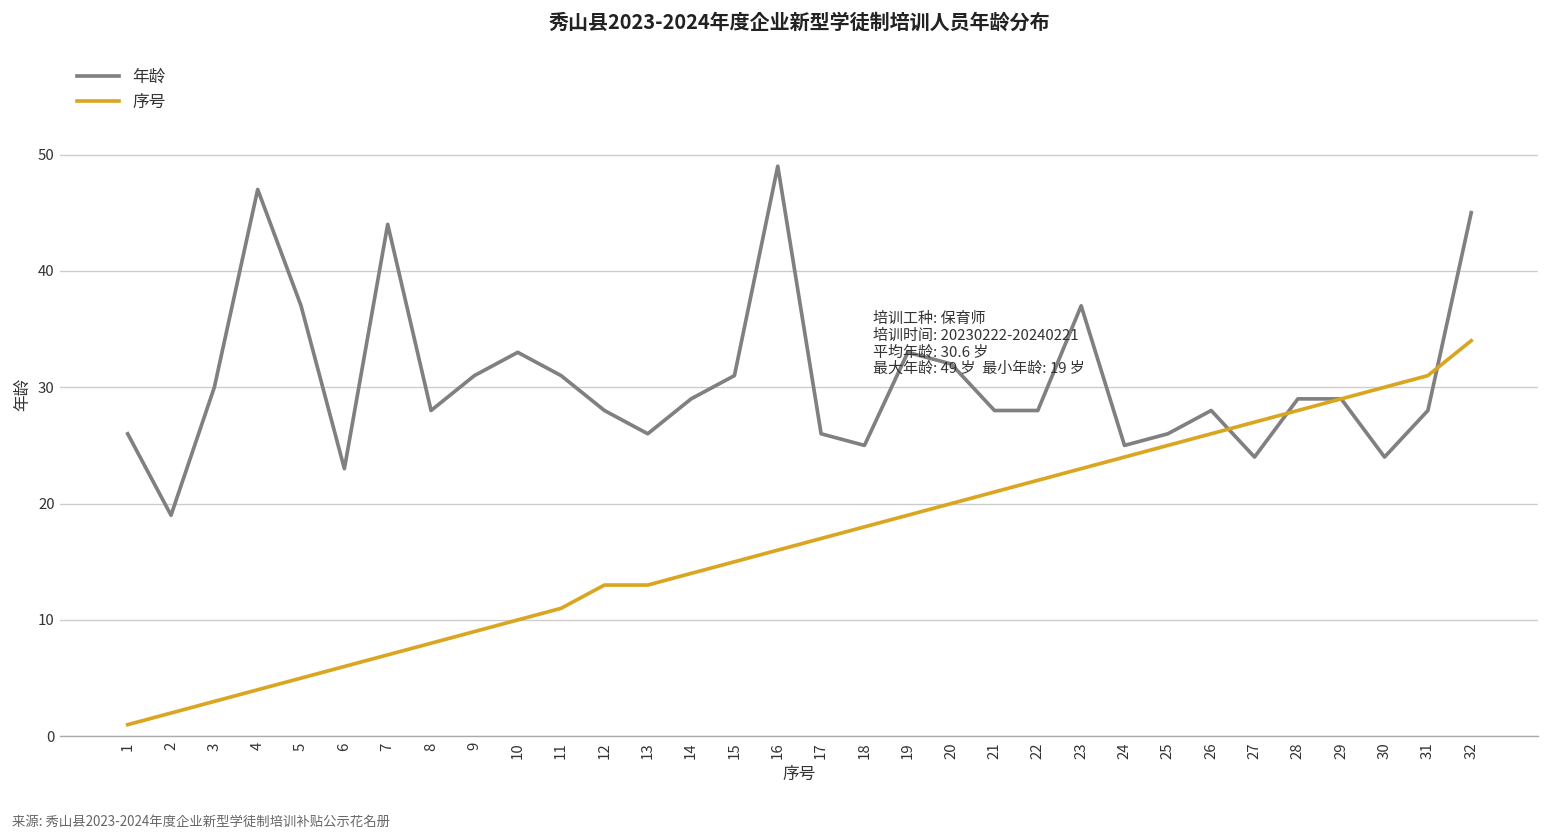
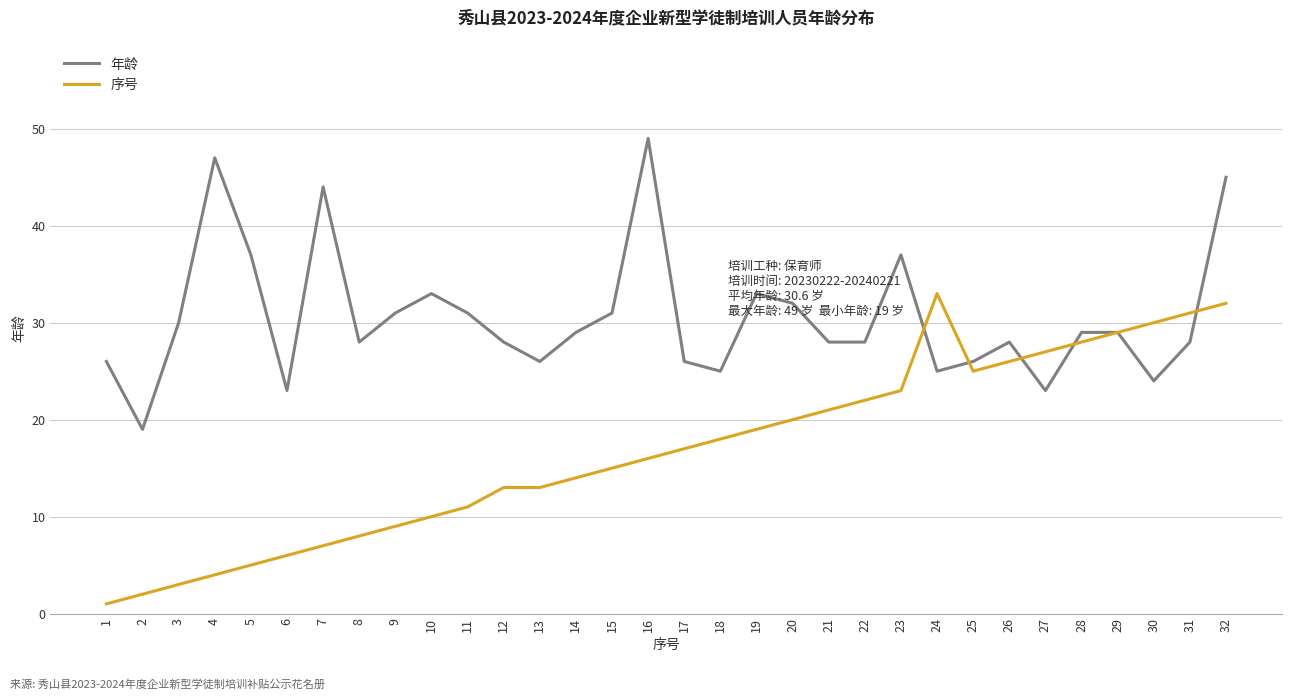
  {
    "年龄": {
      "1": 26,
      "2": 19,
      "3": 30,
      "4": 47,
      "5": 37,
      "6": 23,
      "7": 44,
      "8": 28,
      "9": 31,
      "10": 33,
      "11": 31,
      "12": 28,
      "13": 26,
      "14": 29,
      "15": 31,
      "16": 49,
      "17": 26,
      "18": 25,
      "21": 28,
      "22": 28,
      "24": 25,
      "25": 26,
      "26": 28,
-     "27": 24,
+     "27": 23,
      "28": 29,
      "30": 24,
      "31": 28,
      "32": 45
    },
    "序号": {
      "1": 1,
      "2": 2,
      "3": 3,
      "4": 4,
      "5": 5,
      "6": 6,
      "7": 7,
      "8": 8,
      "9": 9,
      "10": 10,
      "11": 11,
      "12": 13,
      "13": 13,
      "14": 14,
      "15": 15,
      "16": 16,
      "17": 17,
      "18": 18,
      "19": 19,
      "20": 20,
      "21": 21,
      "22": 22,
      "23": 23,
-     "24": 24,
+     "24": 33,
      "25": 25,
      "26": 26,
      "27": 27,
      "28": 28,
      "30": 30,
      "31": 31,
-     "32": 34
+     "32": 32
    }
  }
